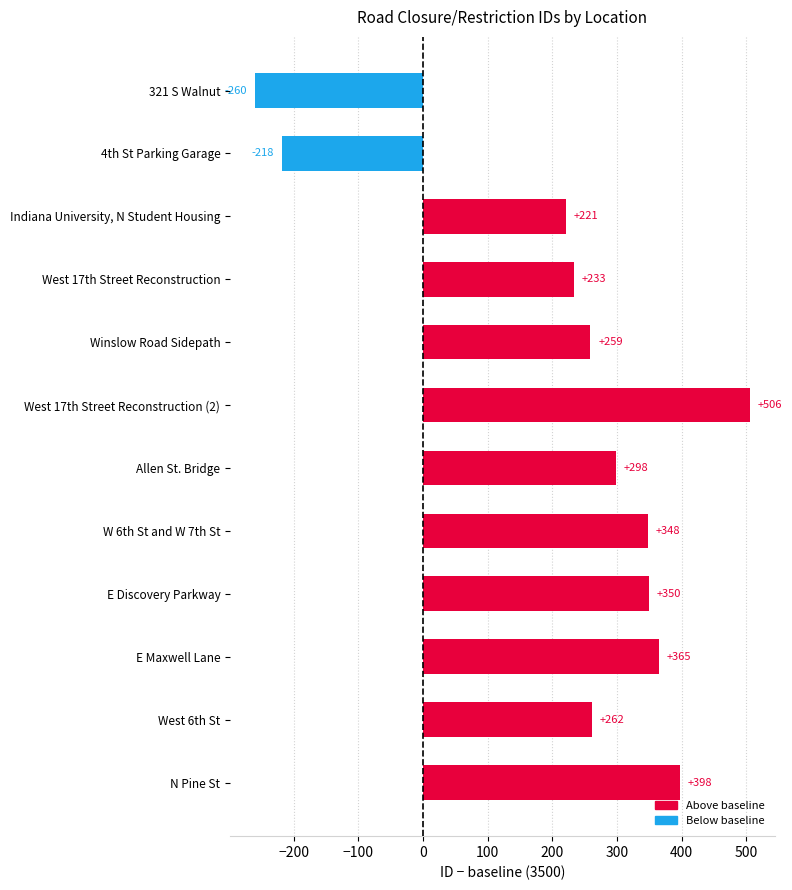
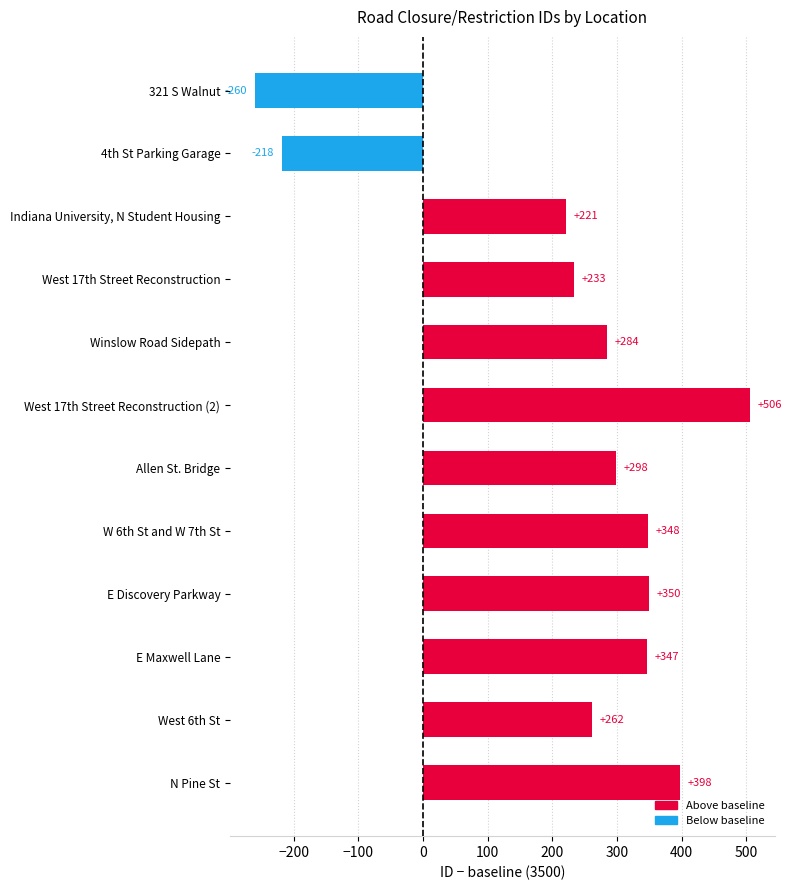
  {
    "321 S Walnut": "-260",
    "4th St Parking Garage": "-218",
    "Indiana University, N Student Housing": "+221",
    "West 17th Street Reconstruction": "+233",
-   "Winslow Road Sidepath": "+259",
+   "Winslow Road Sidepath": "+284",
    "West 17th Street Reconstruction (2)": "+506",
    "Allen St. Bridge": "+298",
    "W 6th St and W 7th St": "+348",
    "E Discovery Parkway": "+350",
-   "E Maxwell Lane": "+365",
+   "E Maxwell Lane": "+347",
    "West 6th St": "+262",
    "N Pine St": "+398"
  }
